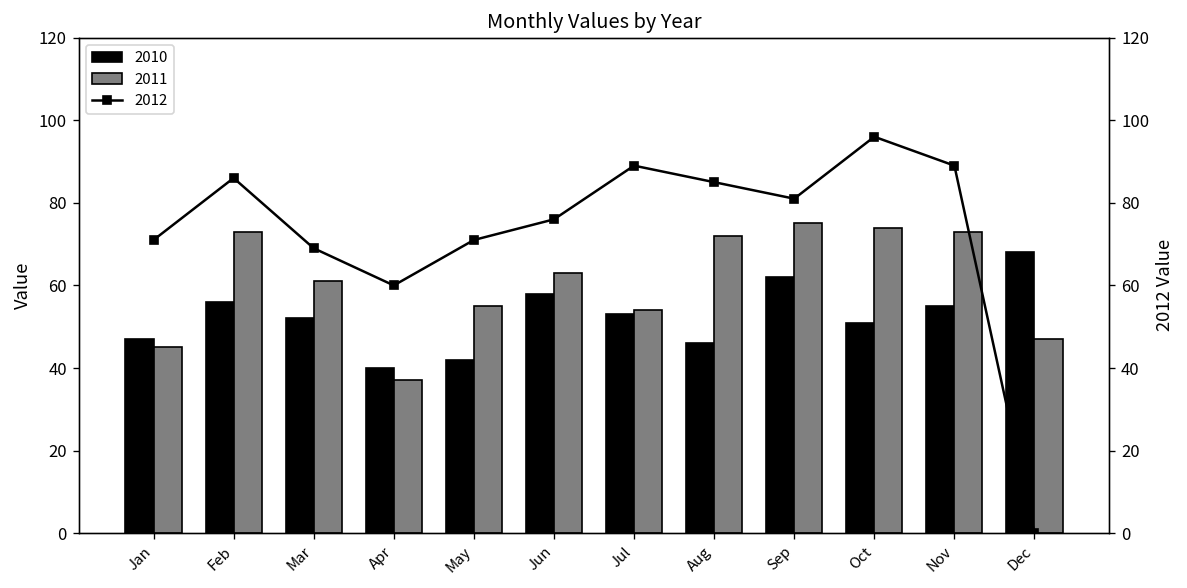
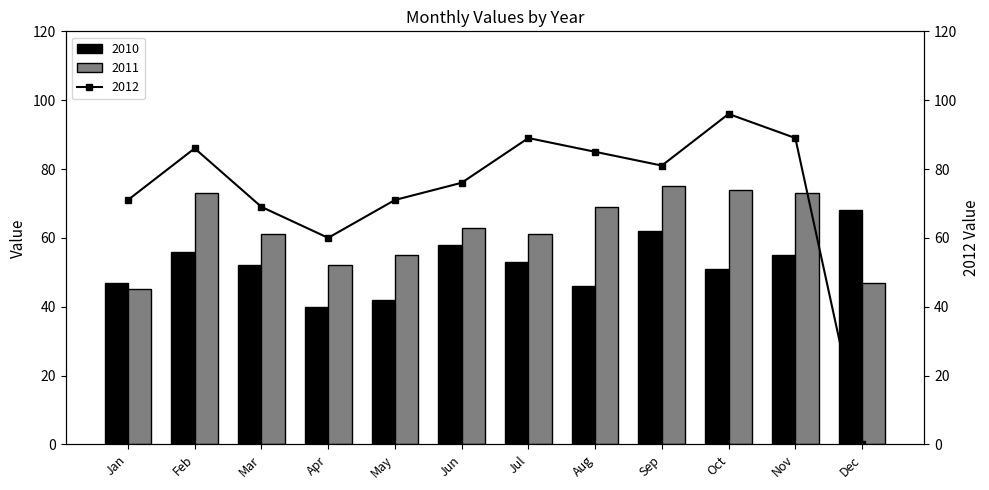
  {
    "2011": {
      "Jan": 45,
      "Feb": 73,
      "Mar": 61,
-     "Apr": 37,
+     "Apr": 52,
      "May": 55,
      "Jun": 63,
-     "Jul": 54,
-     "Aug": 72,
+     "Jul": 61,
+     "Aug": 69,
      "Sep": 75,
      "Oct": 74,
      "Nov": 73,
      "Dec": 47
    }
  }
